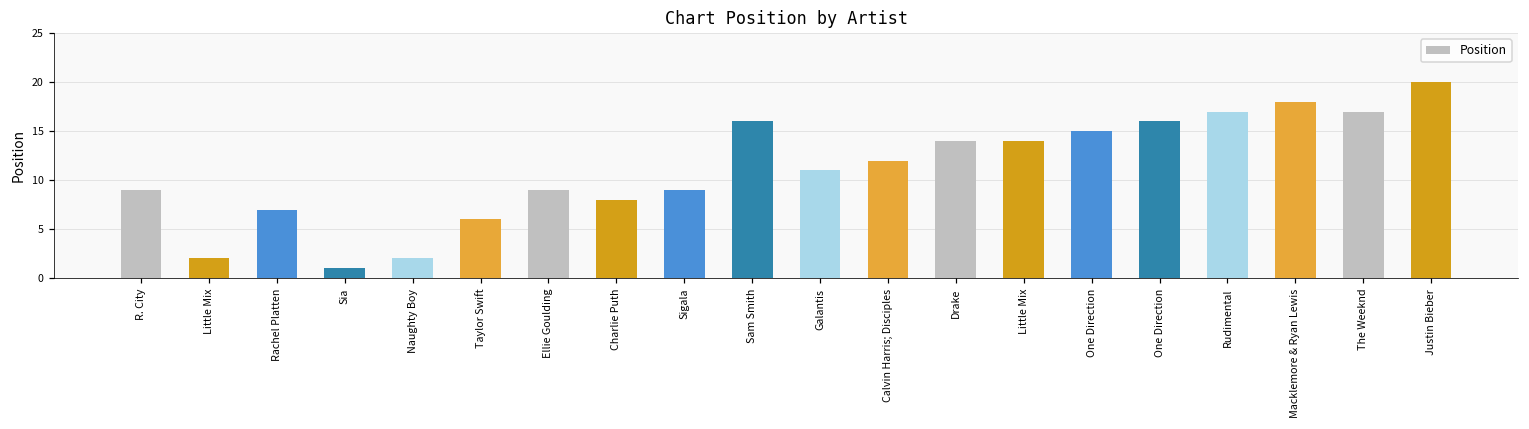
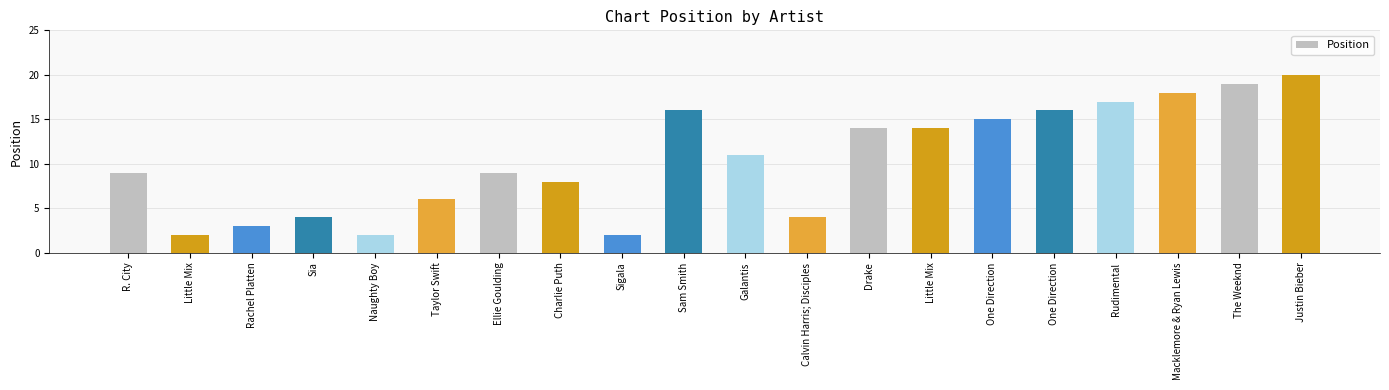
  {
    "R. City": 9,
-   "Rachel Platten": 7,
-   "Sia": 1,
+   "Rachel Platten": 3,
+   "Sia": 4,
    "Naughty Boy": 2,
    "Taylor Swift": 6,
    "Ellie Goulding": 9,
    "Charlie Puth": 8,
-   "Sigala": 9,
+   "Sigala": 2,
    "Sam Smith": 16,
    "Galantis": 11,
-   "Calvin Harris; Disciples": 12,
+   "Calvin Harris; Disciples": 4,
    "Drake": 14,
    "Rudimental": 17,
    "Macklemore & Ryan Lewis": 18,
-   "The Weeknd": 17,
+   "The Weeknd": 19,
    "Justin Bieber": 20
  }
